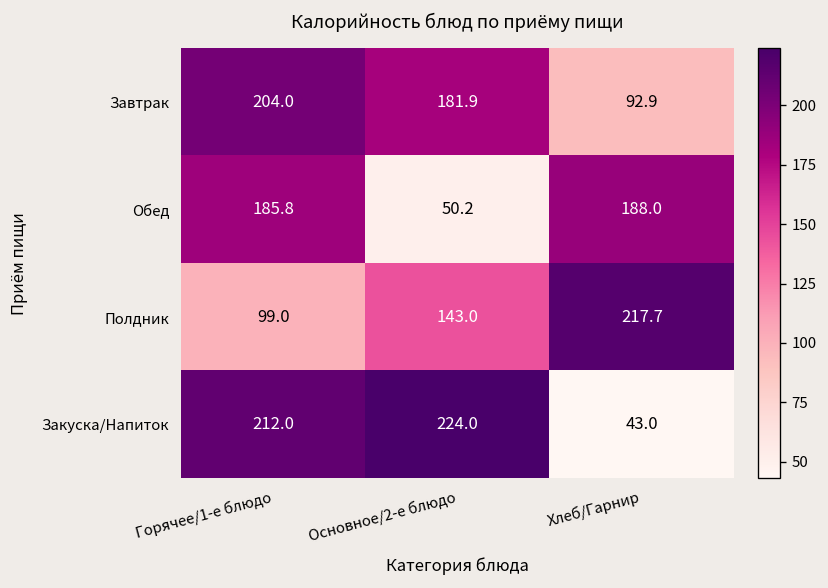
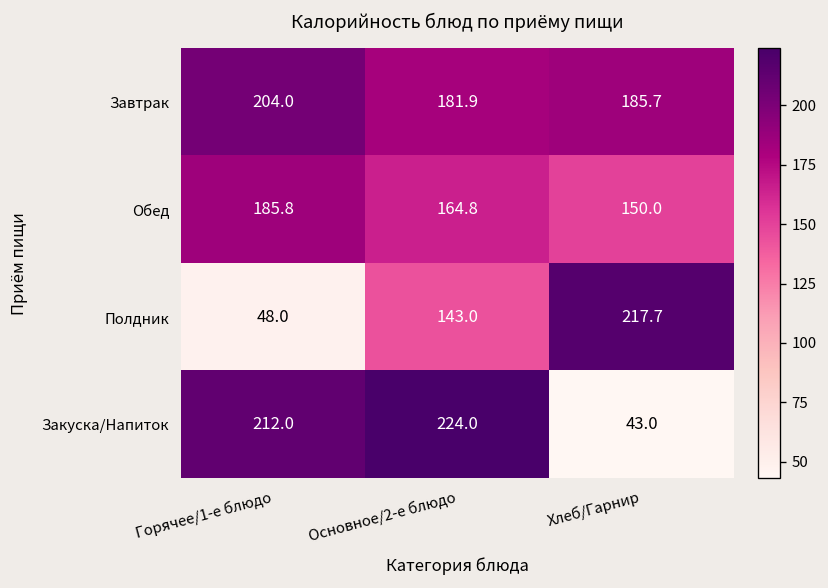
  {
    "Завтрак": {
      "Горячее/1-е блюдо": 204.0,
      "Основное/2-е блюдо": 181.9,
-     "Хлеб/Гарнир": 92.9
+     "Хлеб/Гарнир": 185.7
    },
    "Обед": {
      "Горячее/1-е блюдо": 185.8,
-     "Основное/2-е блюдо": 50.2,
-     "Хлеб/Гарнир": 188.0
+     "Основное/2-е блюдо": 164.8,
+     "Хлеб/Гарнир": 150.0
    },
    "Полдник": {
-     "Горячее/1-е блюдо": 99.0,
+     "Горячее/1-е блюдо": 48.0,
      "Основное/2-е блюдо": 143.0,
      "Хлеб/Гарнир": 217.7
    },
    "Закуска/Напиток": {
      "Горячее/1-е блюдо": 212.0,
      "Основное/2-е блюдо": 224.0,
      "Хлеб/Гарнир": 43.0
    }
  }
